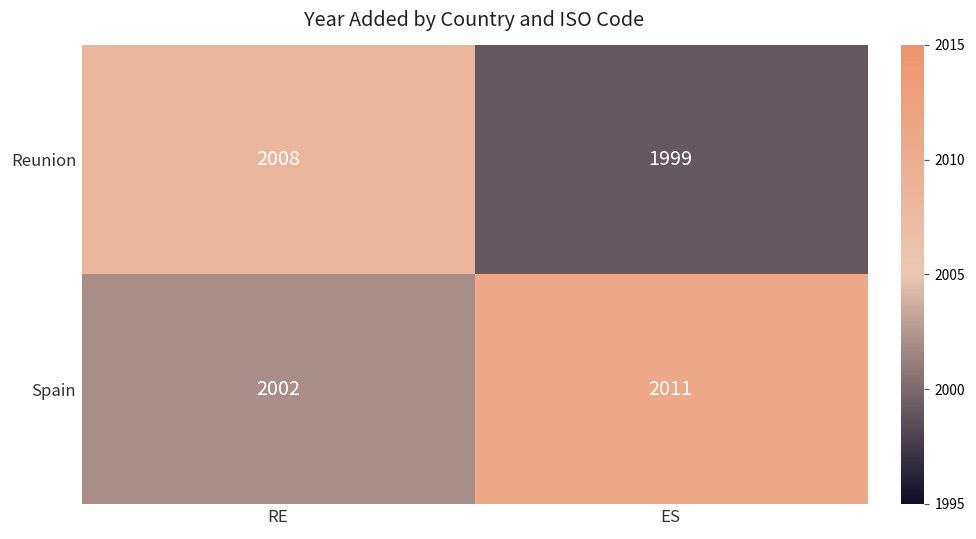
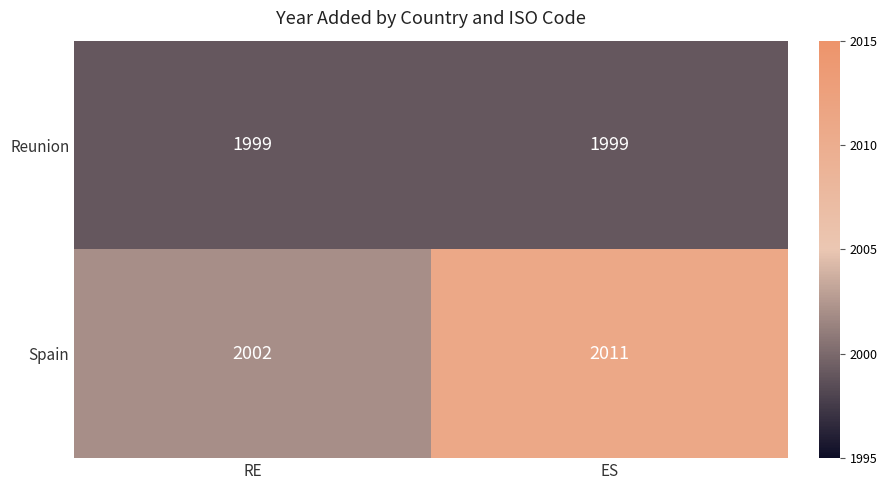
  {
    "Reunion": {
-     "RE": 2008,
+     "RE": 1999,
      "ES": 1999
    },
    "Spain": {
      "RE": 2002,
      "ES": 2011
    }
  }
